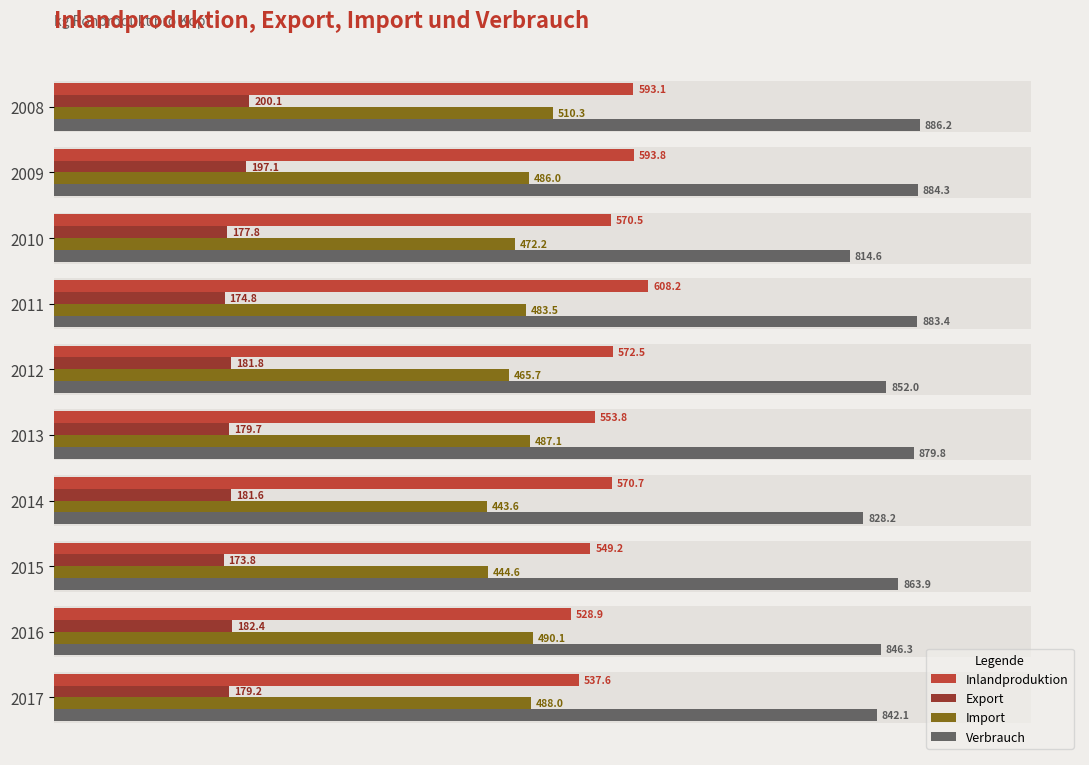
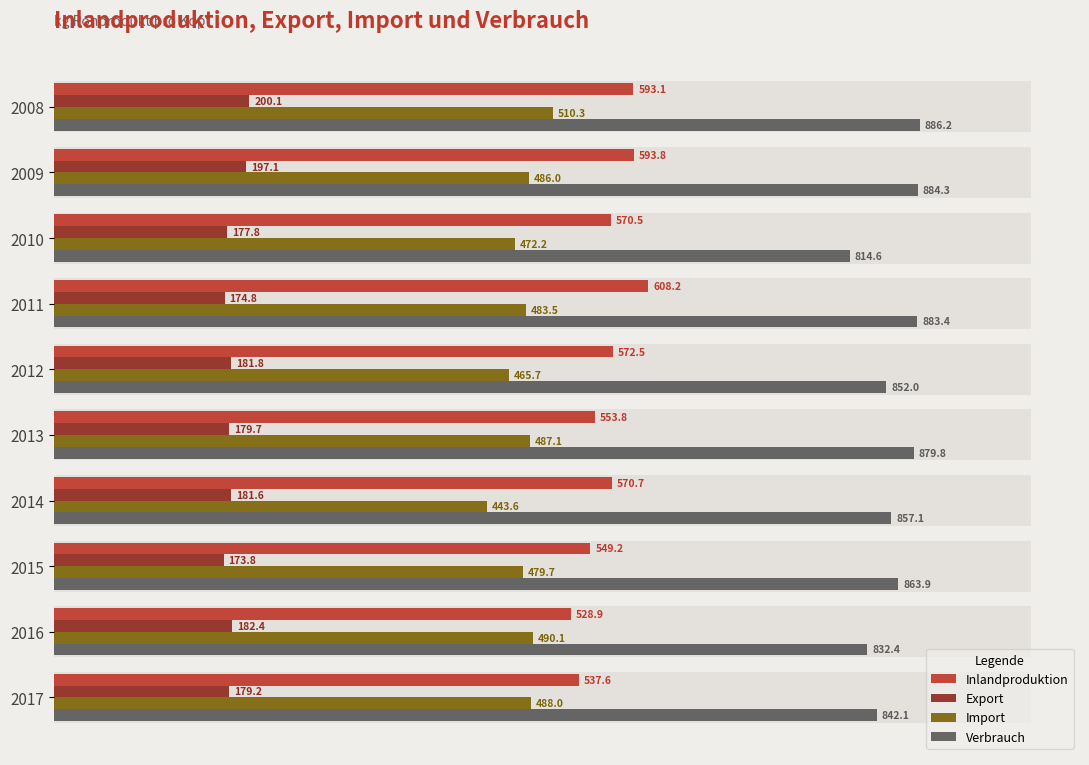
  {
    "Import": {
-     "2015": 444.6
+     "2015": 479.7
    },
    "Verbrauch": {
-     "2014": 828.2,
-     "2016": 846.3
+     "2014": 857.1,
+     "2016": 832.4
    }
  }
